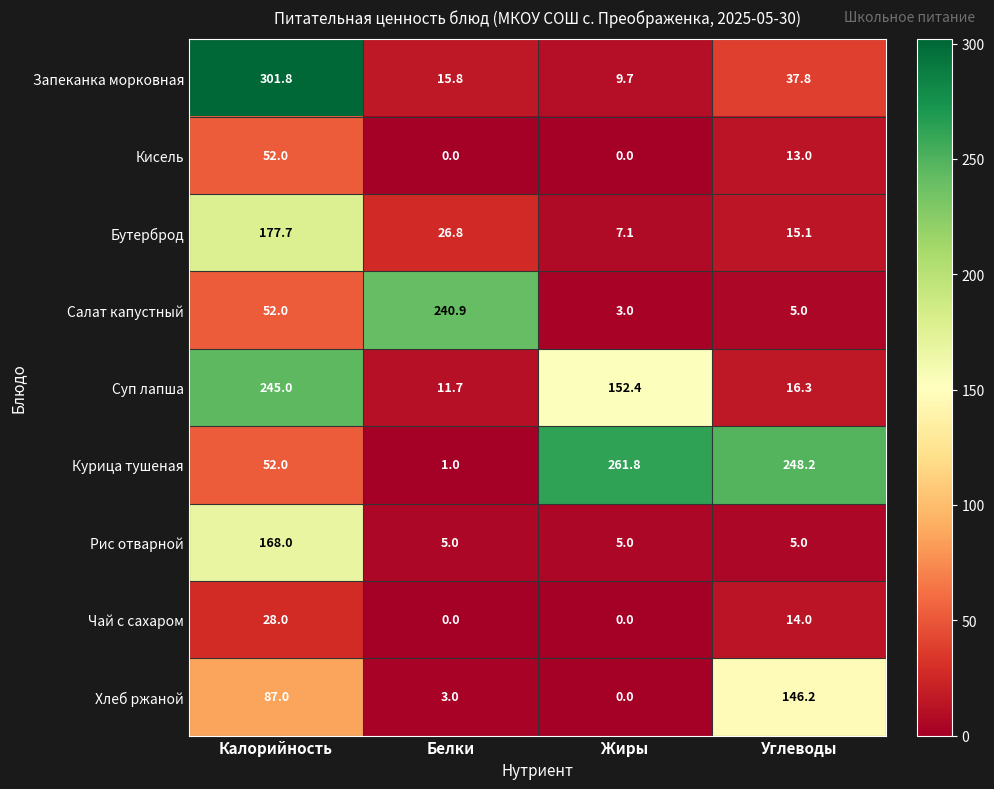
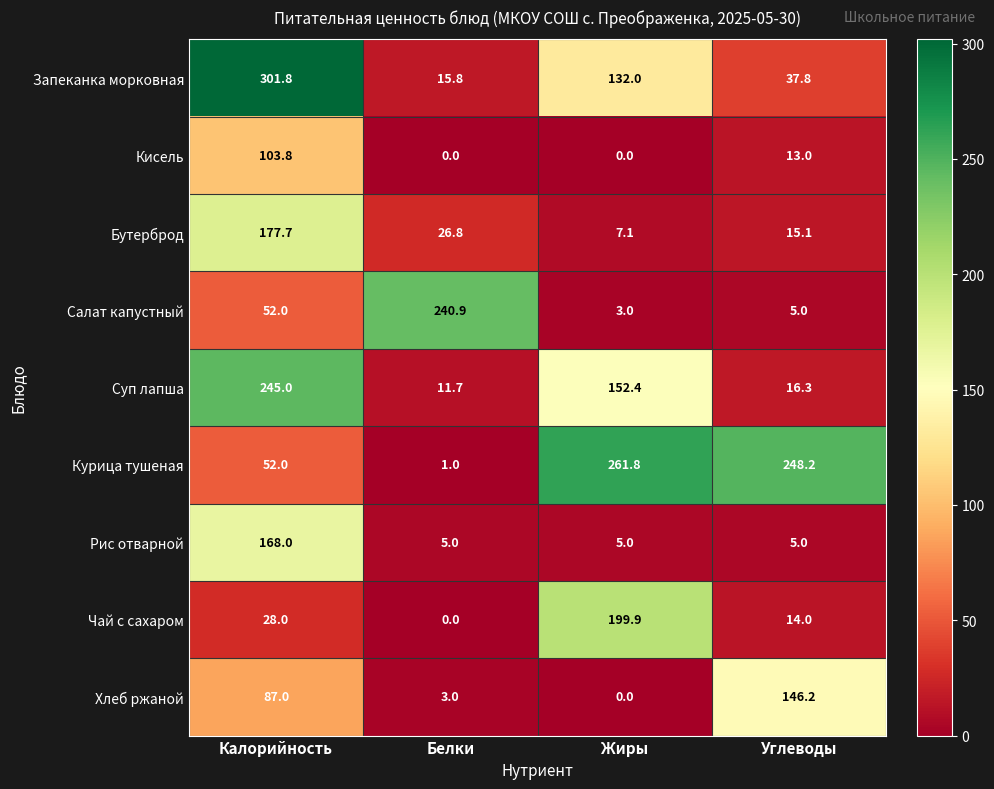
  {
    "Запеканка морковная": {
      "Калорийность": 301.8,
      "Белки": 15.8,
-     "Жиры": 9.7,
+     "Жиры": 132.0,
      "Углеводы": 37.8
    },
    "Кисель": {
-     "Калорийность": 52.0,
+     "Калорийность": 103.8,
      "Белки": 0.0,
      "Жиры": 0.0,
      "Углеводы": 13.0
    },
    "Бутерброд": {
      "Калорийность": 177.7,
      "Белки": 26.8,
      "Жиры": 7.1,
      "Углеводы": 15.1
    },
    "Салат капустный": {
      "Калорийность": 52.0,
      "Белки": 240.9,
      "Жиры": 3.0,
      "Углеводы": 5.0
    },
    "Суп лапша": {
      "Калорийность": 245.0,
      "Белки": 11.7,
      "Жиры": 152.4,
      "Углеводы": 16.3
    },
    "Курица тушеная": {
      "Калорийность": 52.0,
      "Белки": 1.0,
      "Жиры": 261.8,
      "Углеводы": 248.2
    },
    "Рис отварной": {
      "Калорийность": 168.0,
      "Белки": 5.0,
      "Жиры": 5.0,
      "Углеводы": 5.0
    },
    "Чай с сахаром": {
      "Калорийность": 28.0,
      "Белки": 0.0,
-     "Жиры": 0.0,
+     "Жиры": 199.9,
      "Углеводы": 14.0
    },
    "Хлеб ржаной": {
      "Калорийность": 87.0,
      "Белки": 3.0,
      "Жиры": 0.0,
      "Углеводы": 146.2
    }
  }
